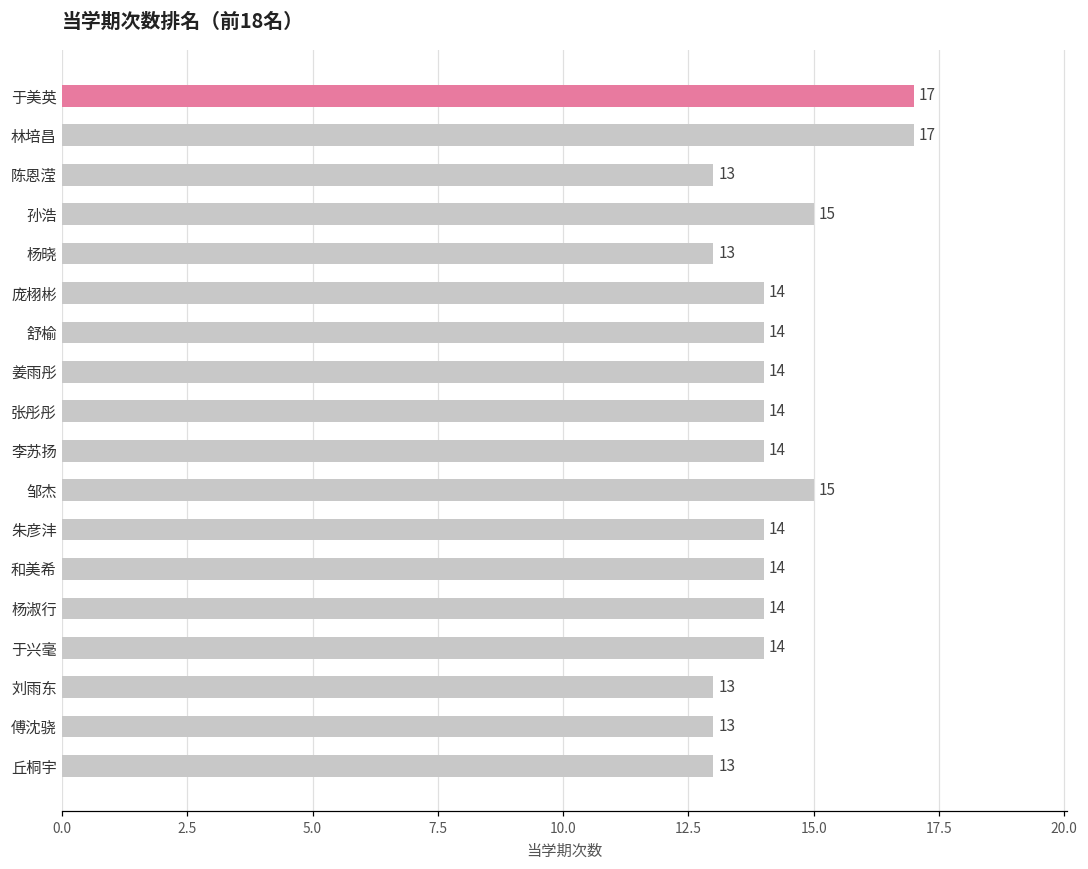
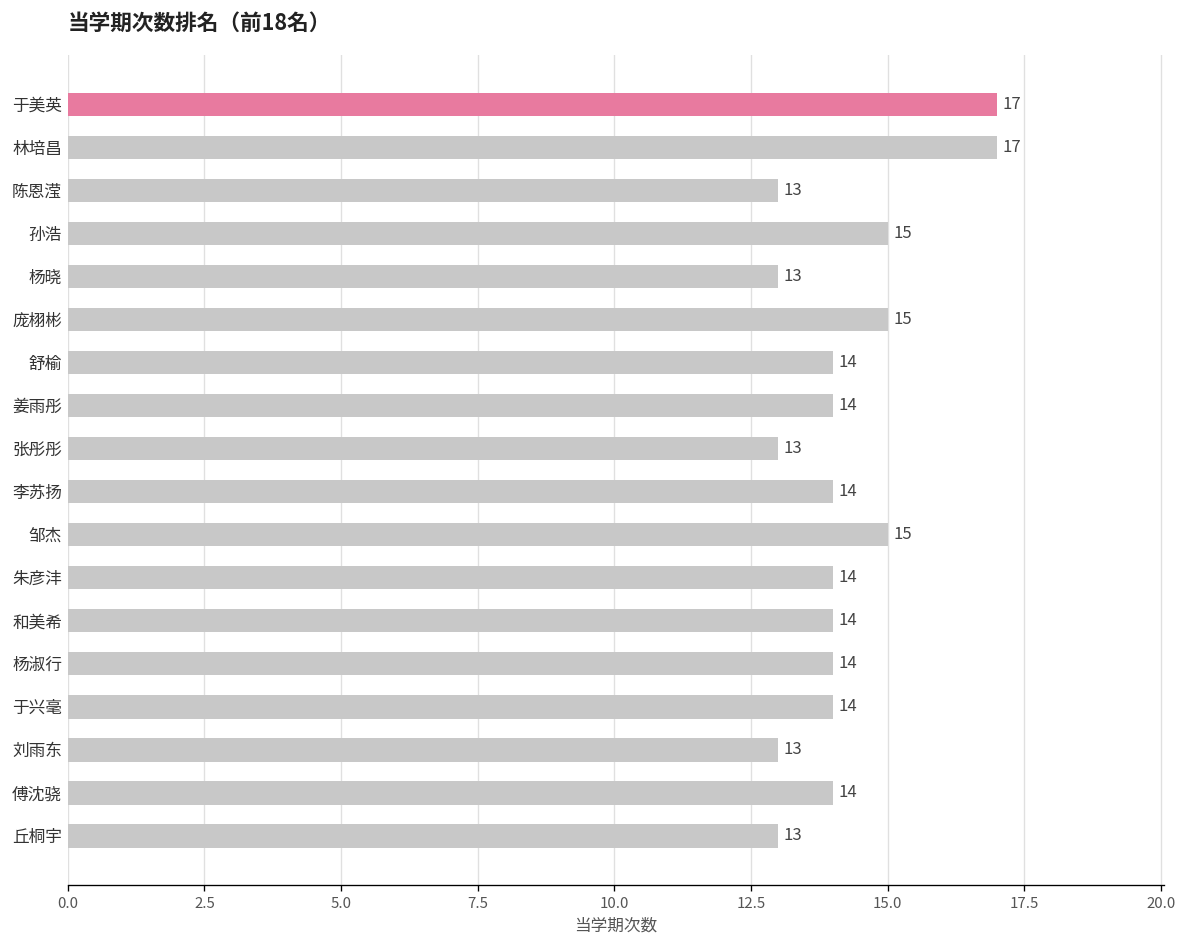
  {
    "于美英": 17,
    "林培昌": 17,
    "陈恩滢": 13,
    "孙浩": 15,
    "杨晓": 13,
-   "庞栩彬": 14,
+   "庞栩彬": 15,
    "舒榆": 14,
    "姜雨彤": 14,
-   "张彤彤": 14,
+   "张彤彤": 13,
    "李苏扬": 14,
    "邹杰": 15,
    "朱彦沣": 14,
    "和美希": 14,
    "杨淑行": 14,
    "于兴毫": 14,
    "刘雨东": 13,
-   "傅沈骁": 13,
+   "傅沈骁": 14,
    "丘桐宇": 13
  }
